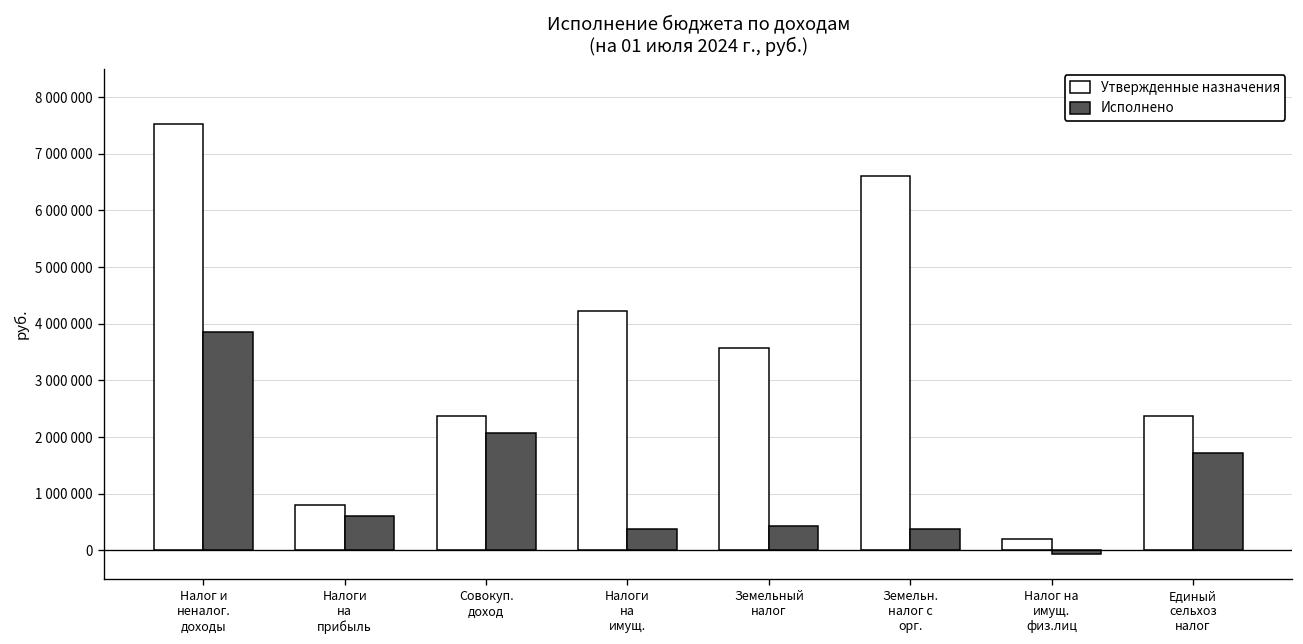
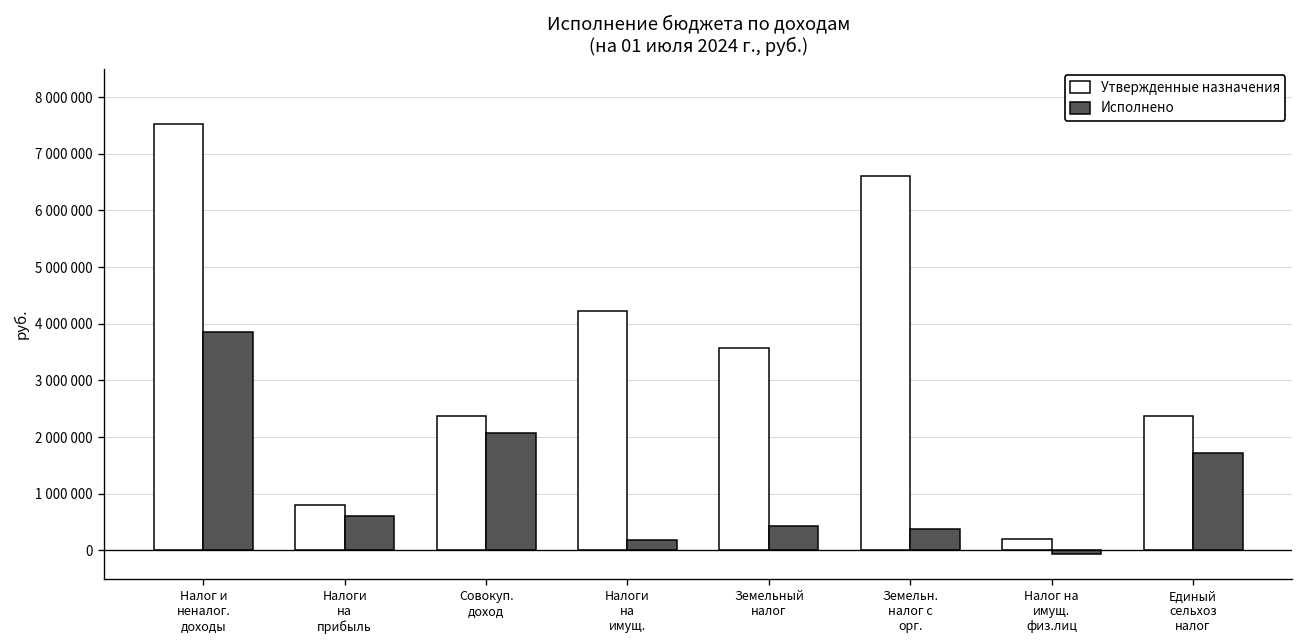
  {
    "Утвержденные назначения": {
      "Налог и неналог. доходы": 7500000,
      "Налоги на прибыль": 800000,
      "Совокуп. доход": 2400000,
      "Налоги на имущ.": 4200000,
      "Земельный налог": 3600000,
      "Земельн. налог с орг.": 6600000,
      "Налог на имущ. физ.лиц": 200000,
      "Единый сельхоз налог": 2400000
    },
    "Исполнено": {
      "Налог и неналог. доходы": 3900000,
      "Налоги на прибыль": 600000,
      "Совокуп. доход": 2100000,
-     "Налоги на имущ.": 400000,
+     "Налоги на имущ.": 200000,
      "Земельный налог": 400000,
      "Земельн. налог с орг.": 400000,
      "Налог на имущ. физ.лиц": -100000,
      "Единый сельхоз налог": 1700000
    }
  }
